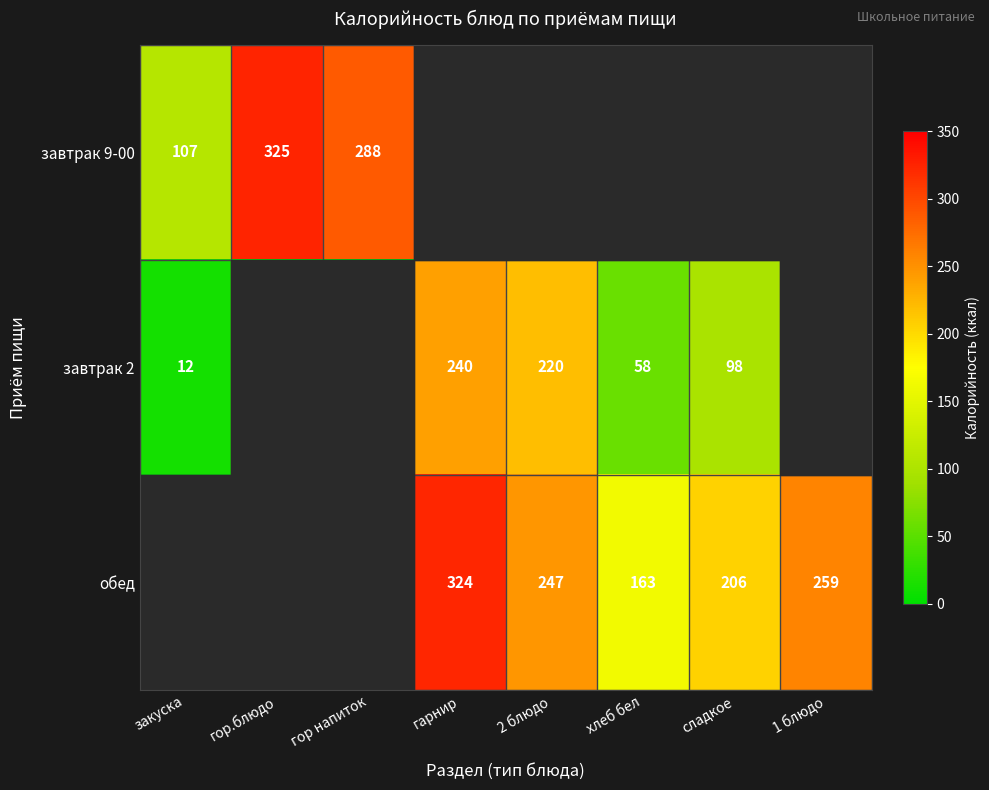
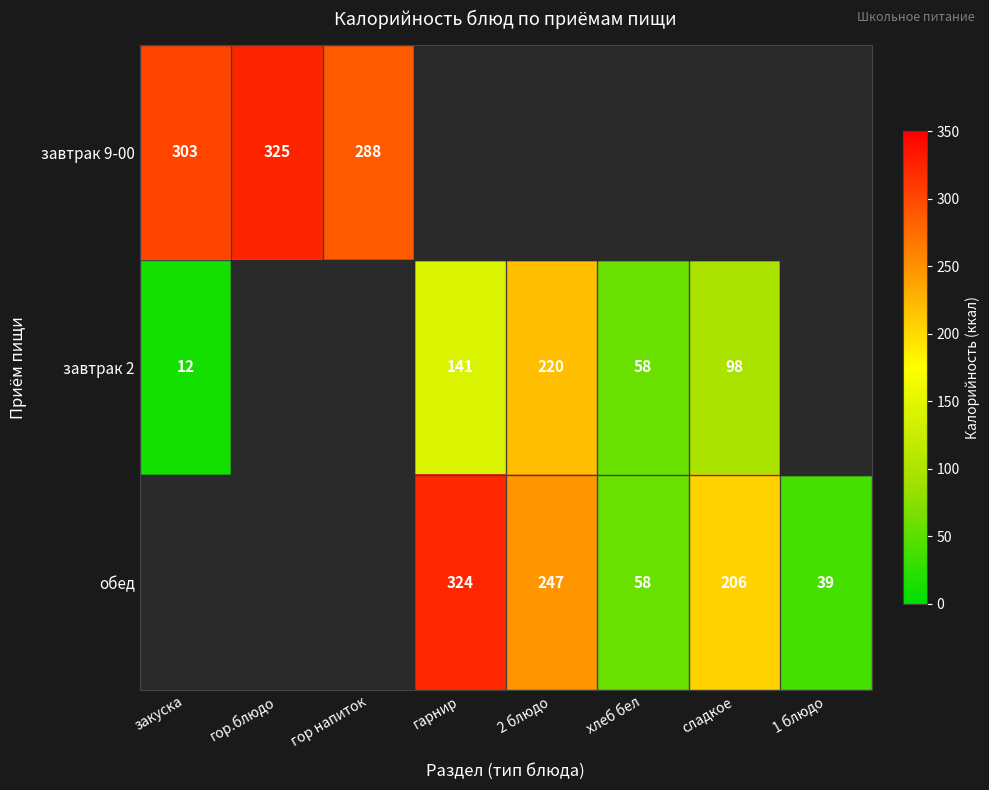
  {
    "завтрак 9-00": {
-     "закуска": 107,
+     "закуска": 303,
      "гор.блюдо": 325,
      "гор напиток": 288
    },
    "завтрак 2": {
      "закуска": 12,
-     "гарнир": 240,
+     "гарнир": 141,
      "2 блюдо": 220,
      "хлеб бел": 58,
      "сладкое": 98
    },
    "обед": {
      "гарнир": 324,
      "2 блюдо": 247,
-     "хлеб бел": 163,
+     "хлеб бел": 58,
      "сладкое": 206,
-     "1 блюдо": 259
+     "1 блюдо": 39
    }
  }
